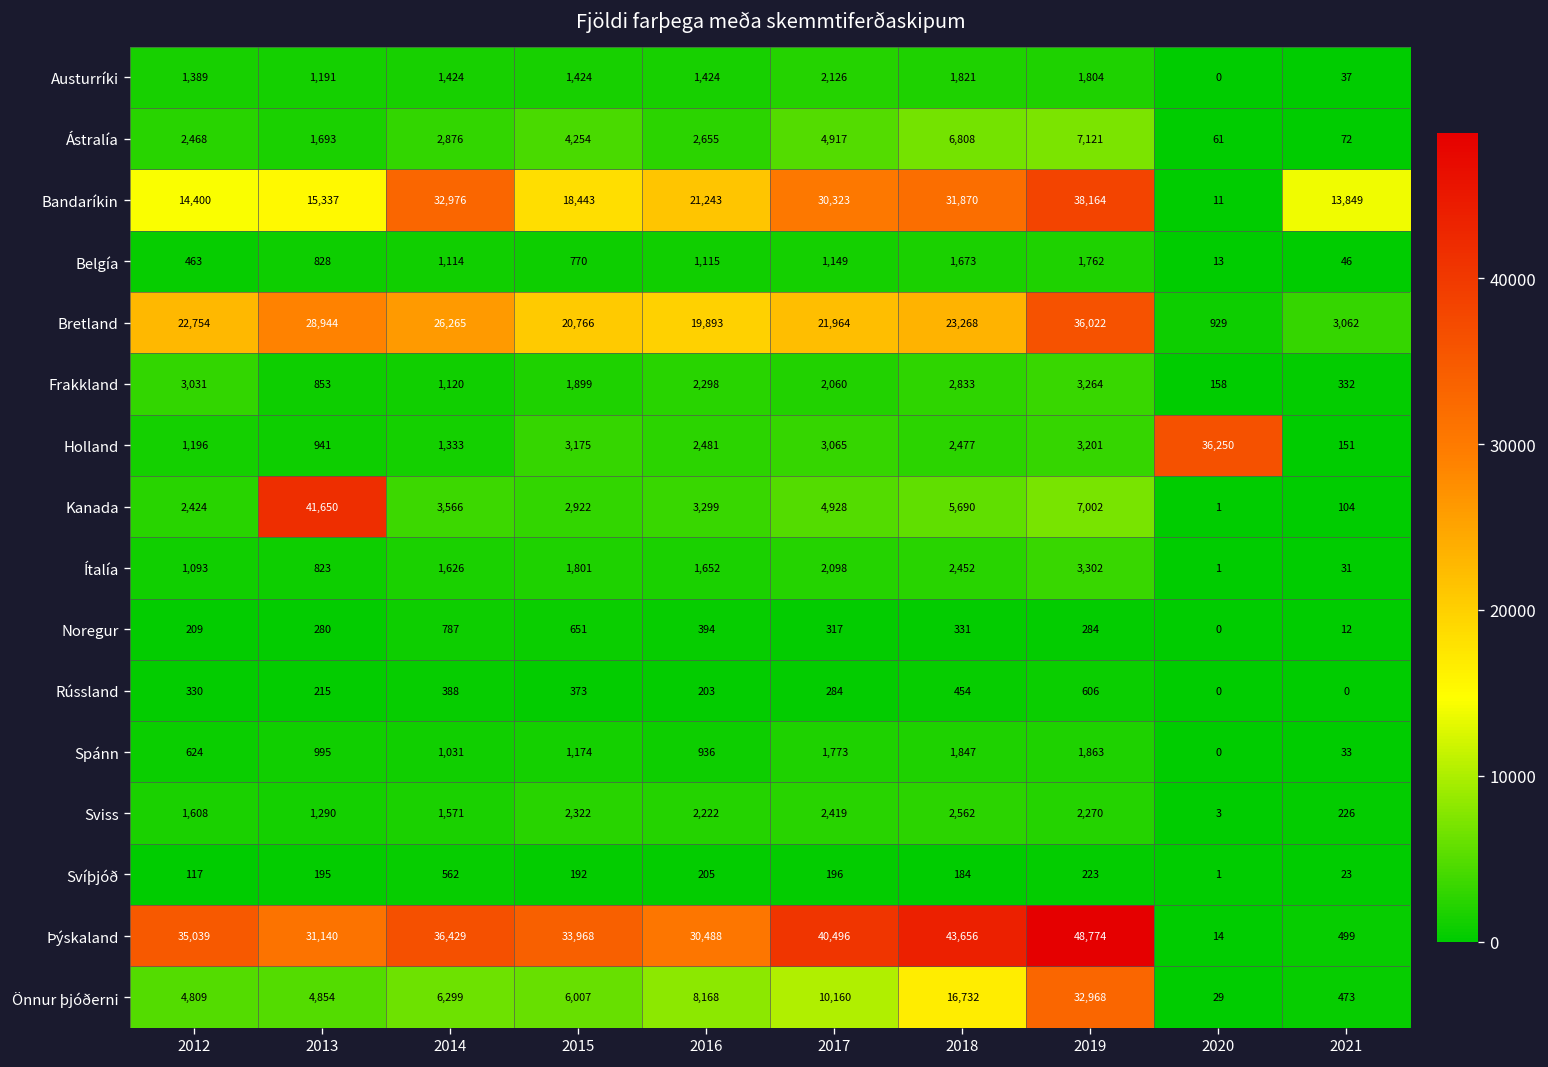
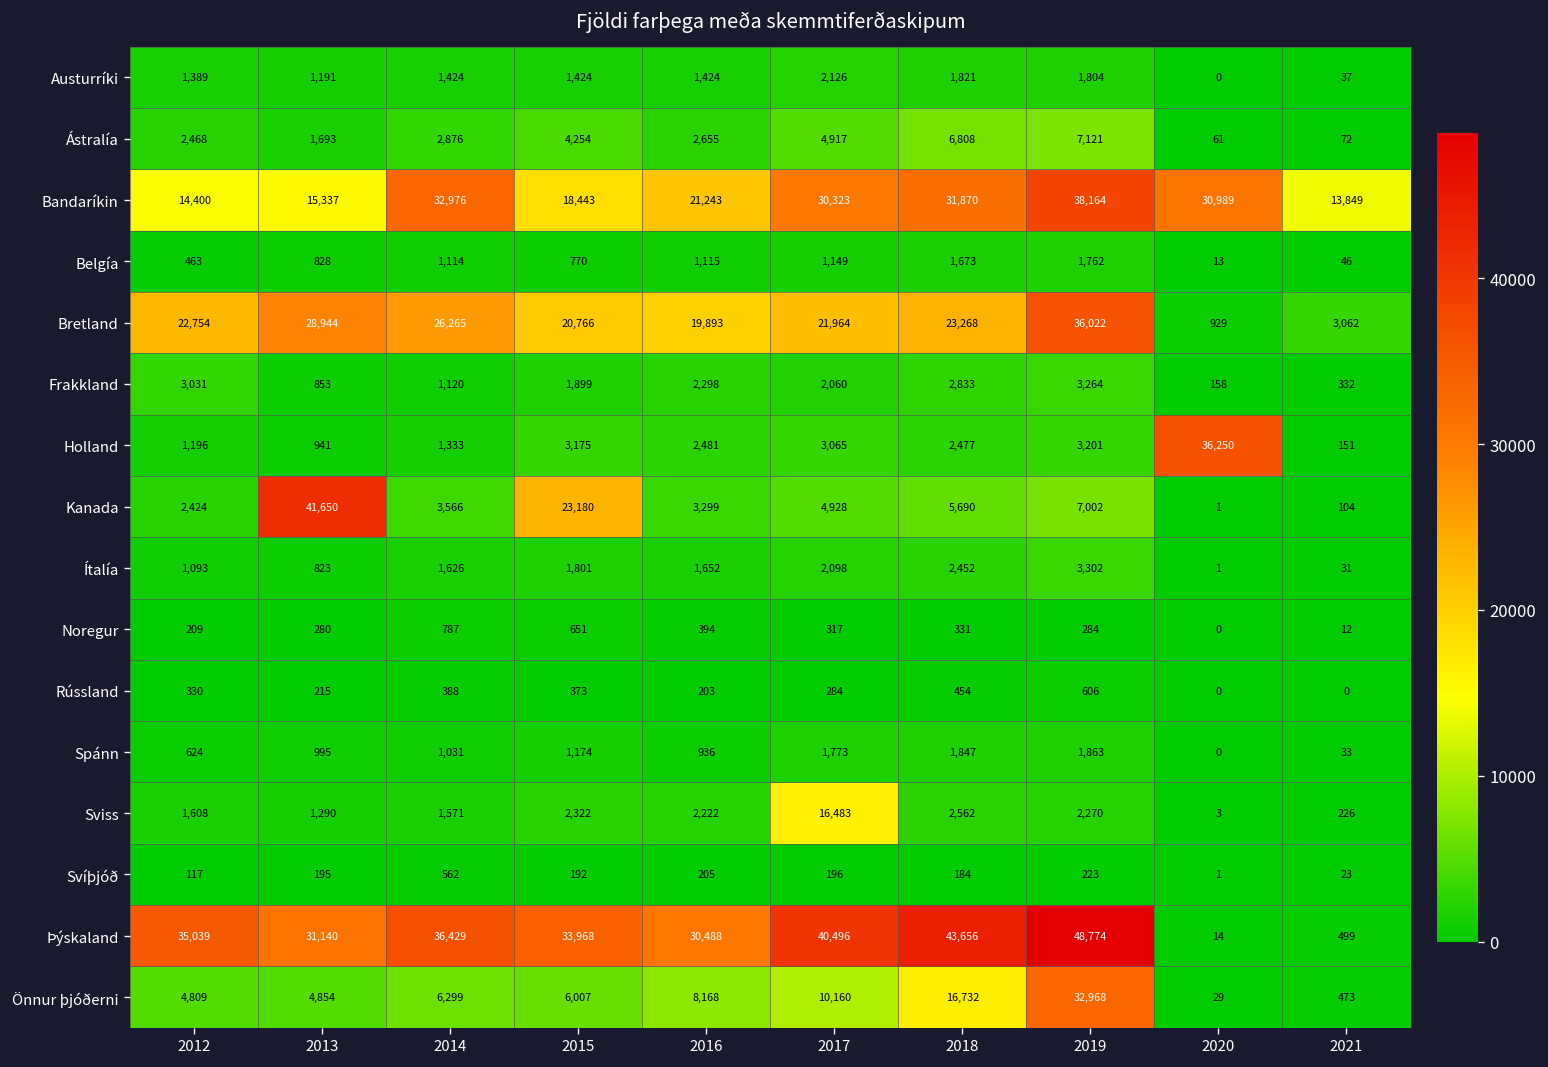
  {
    "Austurríki": {
      "2012": "1,389",
      "2013": "1,191",
      "2014": "1,424",
      "2015": "1,424",
      "2016": "1,424",
      "2017": "2,126",
      "2018": "1,821",
      "2019": "1,804",
      "2020": "0",
      "2021": "37"
    },
    "Ástralía": {
      "2012": "2,468",
      "2013": "1,693",
      "2014": "2,876",
      "2015": "4,254",
      "2016": "2,655",
      "2017": "4,917",
      "2018": "6,808",
      "2019": "7,121",
      "2020": "61",
      "2021": "72"
    },
    "Bandaríkin": {
      "2012": "14,400",
      "2013": "15,337",
      "2014": "32,976",
      "2015": "18,443",
      "2016": "21,243",
      "2017": "30,323",
      "2018": "31,870",
      "2019": "38,164",
-     "2020": "11",
+     "2020": "30,989",
      "2021": "13,849"
    },
    "Belgía": {
      "2012": "463",
      "2013": "828",
      "2014": "1,114",
      "2015": "770",
      "2016": "1,115",
      "2017": "1,149",
      "2018": "1,673",
      "2019": "1,762",
      "2020": "13",
      "2021": "46"
    },
    "Bretland": {
      "2012": "22,754",
      "2013": "28,944",
      "2014": "26,265",
      "2015": "20,766",
      "2016": "19,893",
      "2017": "21,964",
      "2018": "23,268",
      "2019": "36,022",
      "2020": "929",
      "2021": "3,062"
    },
    "Frakkland": {
      "2012": "3,031",
      "2013": "853",
      "2014": "1,120",
      "2015": "1,899",
      "2016": "2,298",
      "2017": "2,060",
      "2018": "2,833",
      "2019": "3,264",
      "2020": "158",
      "2021": "332"
    },
    "Holland": {
      "2012": "1,196",
      "2013": "941",
      "2014": "1,333",
      "2015": "3,175",
      "2016": "2,481",
      "2017": "3,065",
      "2018": "2,477",
      "2019": "3,201",
      "2020": "36,250",
      "2021": "151"
    },
    "Kanada": {
      "2012": "2,424",
      "2013": "41,650",
      "2014": "3,566",
-     "2015": "2,922",
+     "2015": "23,180",
      "2016": "3,299",
      "2017": "4,928",
      "2018": "5,690",
      "2019": "7,002",
      "2020": "1",
      "2021": "104"
    },
    "Ítalía": {
      "2012": "1,093",
      "2013": "823",
      "2014": "1,626",
      "2015": "1,801",
      "2016": "1,652",
      "2017": "2,098",
      "2018": "2,452",
      "2019": "3,302",
      "2020": "1",
      "2021": "31"
    },
    "Noregur": {
      "2012": "209",
      "2013": "280",
      "2014": "787",
      "2015": "651",
      "2016": "394",
      "2017": "317",
      "2018": "331",
      "2019": "284",
      "2020": "0",
      "2021": "12"
    },
    "Rússland": {
      "2012": "330",
      "2013": "215",
      "2014": "388",
      "2015": "373",
      "2016": "203",
      "2017": "284",
      "2018": "454",
      "2019": "606",
      "2020": "0",
      "2021": "0"
    },
    "Spánn": {
      "2012": "624",
      "2013": "995",
      "2014": "1,031",
      "2015": "1,174",
      "2016": "936",
      "2017": "1,773",
      "2018": "1,847",
      "2019": "1,863",
      "2020": "0",
      "2021": "33"
    },
    "Sviss": {
      "2012": "1,608",
      "2013": "1,290",
      "2014": "1,571",
      "2015": "2,322",
      "2016": "2,222",
-     "2017": "2,419",
+     "2017": "16,483",
      "2018": "2,562",
      "2019": "2,270",
      "2020": "3",
      "2021": "226"
    },
    "Svíþjóð": {
      "2012": "117",
      "2013": "195",
      "2014": "562",
      "2015": "192",
      "2016": "205",
      "2017": "196",
      "2018": "184",
      "2019": "223",
      "2020": "1",
      "2021": "23"
    },
    "Þýskaland": {
      "2012": "35,039",
      "2013": "31,140",
      "2014": "36,429",
      "2015": "33,968",
      "2016": "30,488",
      "2017": "40,496",
      "2018": "43,656",
      "2019": "48,774",
      "2020": "14",
      "2021": "499"
    },
    "Önnur þjóðerni": {
      "2012": "4,809",
      "2013": "4,854",
      "2014": "6,299",
      "2015": "6,007",
      "2016": "8,168",
      "2017": "10,160",
      "2018": "16,732",
      "2019": "32,968",
      "2020": "29",
      "2021": "473"
    }
  }
